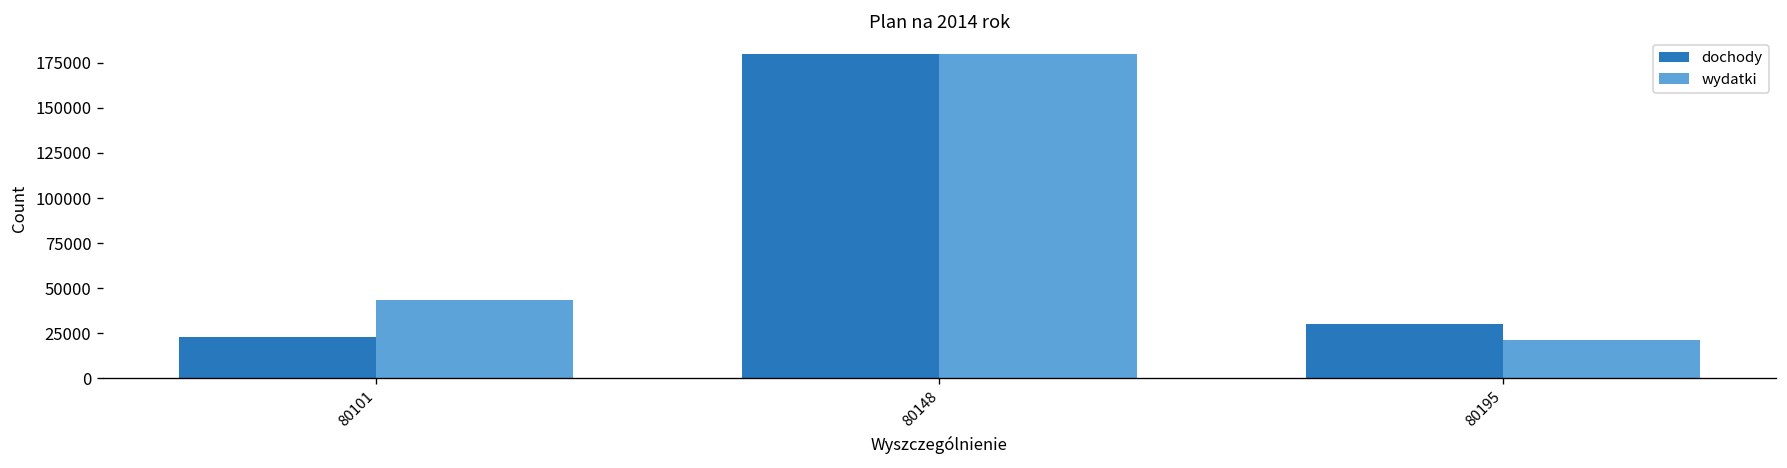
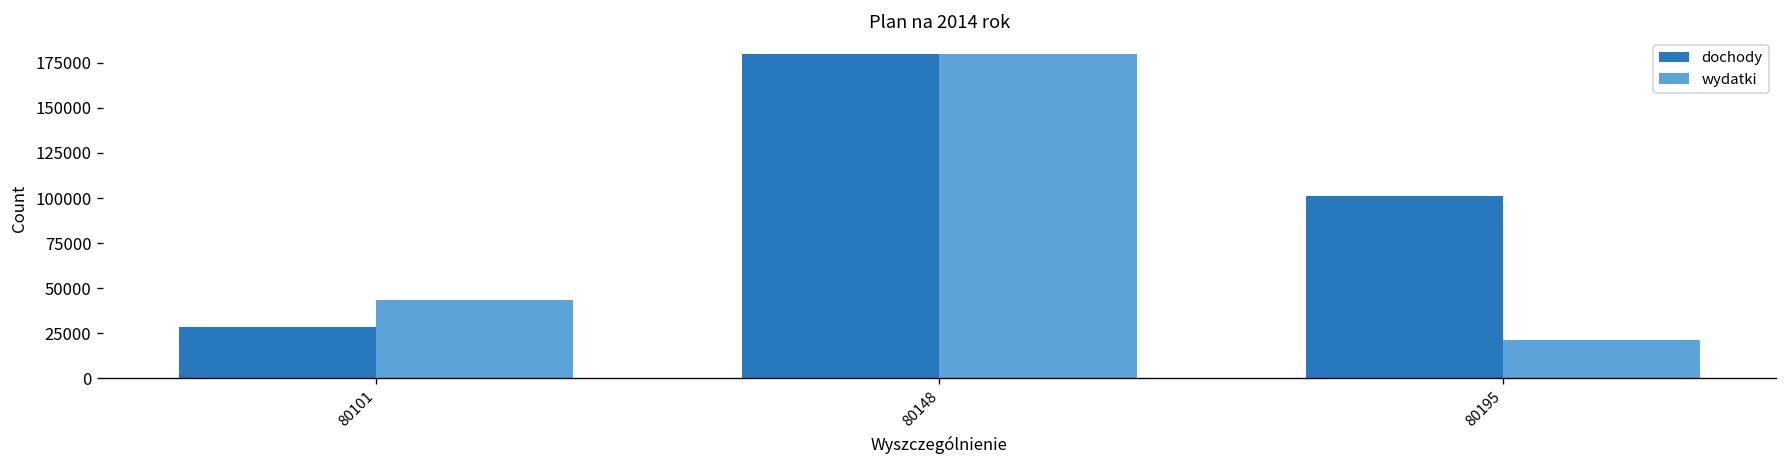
  {
    "dochody": {
-     "80101": 23000,
+     "80101": 29000,
      "80148": 180000,
-     "80195": 30000
+     "80195": 101000
    },
    "wydatki": {
      "80101": 43000,
      "80148": 180000,
      "80195": 22000
    }
  }
